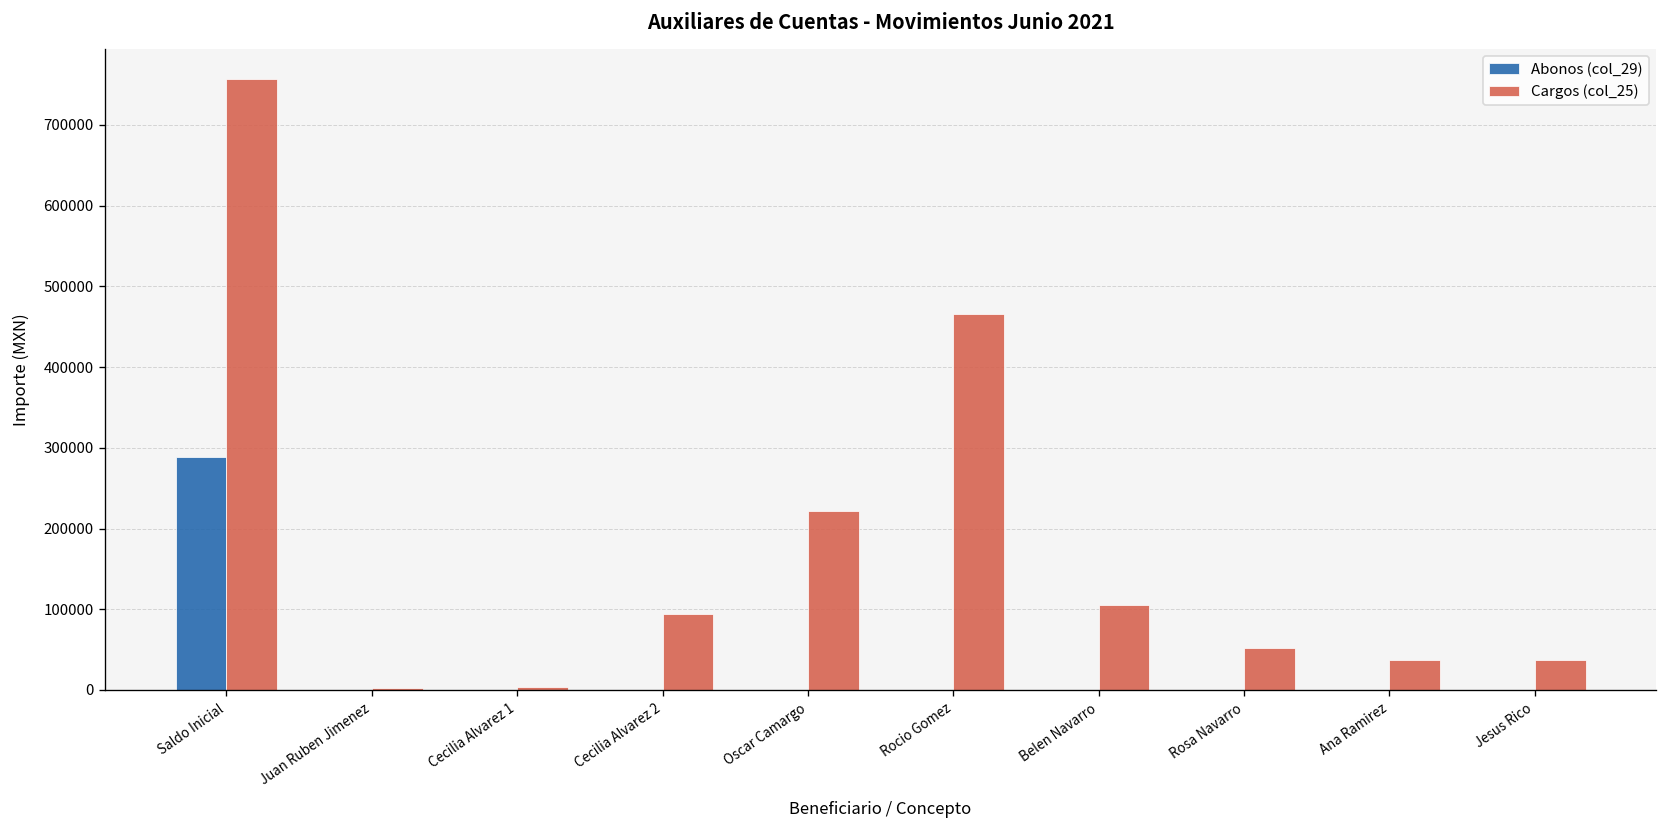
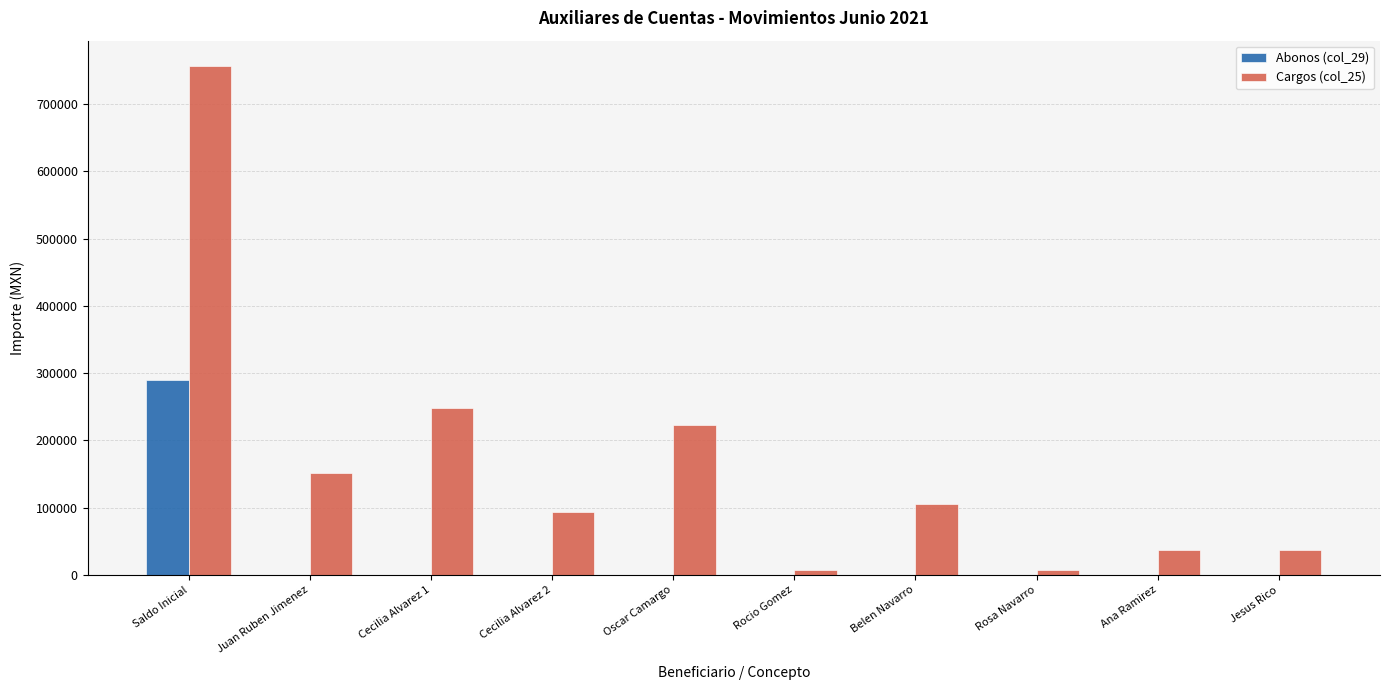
  {
    "Abonos (col_29)": {
      "Saldo Inicial": 290000,
      "Juan Ruben Jimenez": 0,
      "Cecilia Alvarez 1": 0,
      "Cecilia Alvarez 2": 0,
      "Oscar Camargo": 0,
      "Rocio Gomez": 0,
      "Belen Navarro": 0,
      "Rosa Navarro": 0,
      "Ana Ramirez": 0,
      "Jesus Rico": 0
    },
    "Cargos (col_25)": {
      "Saldo Inicial": 760000,
-     "Juan Ruben Jimenez": 0,
-     "Cecilia Alvarez 1": 0,
+     "Juan Ruben Jimenez": 150000,
+     "Cecilia Alvarez 1": 250000,
      "Cecilia Alvarez 2": 90000,
      "Oscar Camargo": 220000,
-     "Rocio Gomez": 470000,
+     "Rocio Gomez": 10000,
      "Belen Navarro": 110000,
-     "Rosa Navarro": 50000,
+     "Rosa Navarro": 10000,
      "Ana Ramirez": 40000,
      "Jesus Rico": 40000
    }
  }
